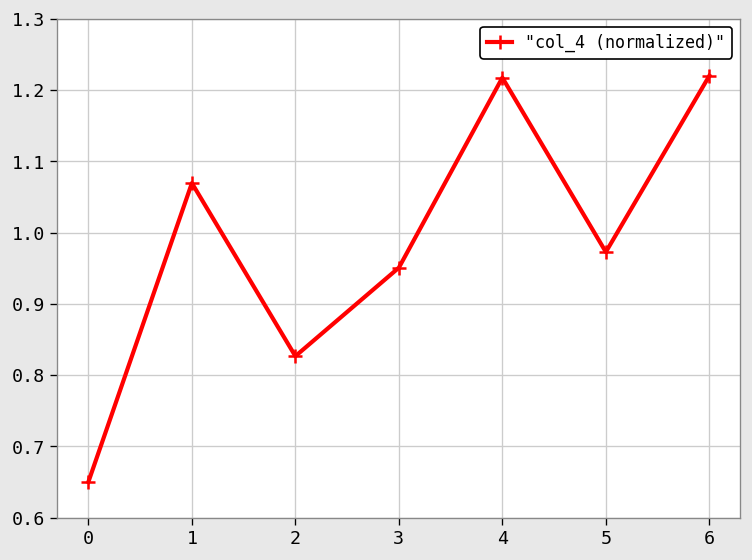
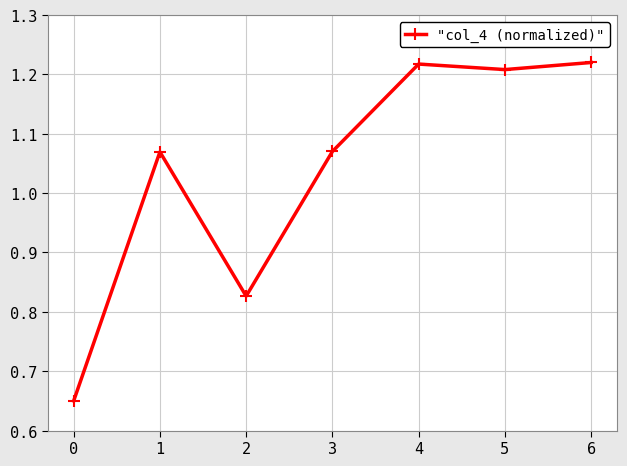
  {
    "0": 0.65,
    "1": 1.07,
    "2": 0.83,
-   "3": 0.95,
+   "3": 1.07,
    "4": 1.22,
-   "5": 0.97,
+   "5": 1.21,
    "6": 1.22
  }
